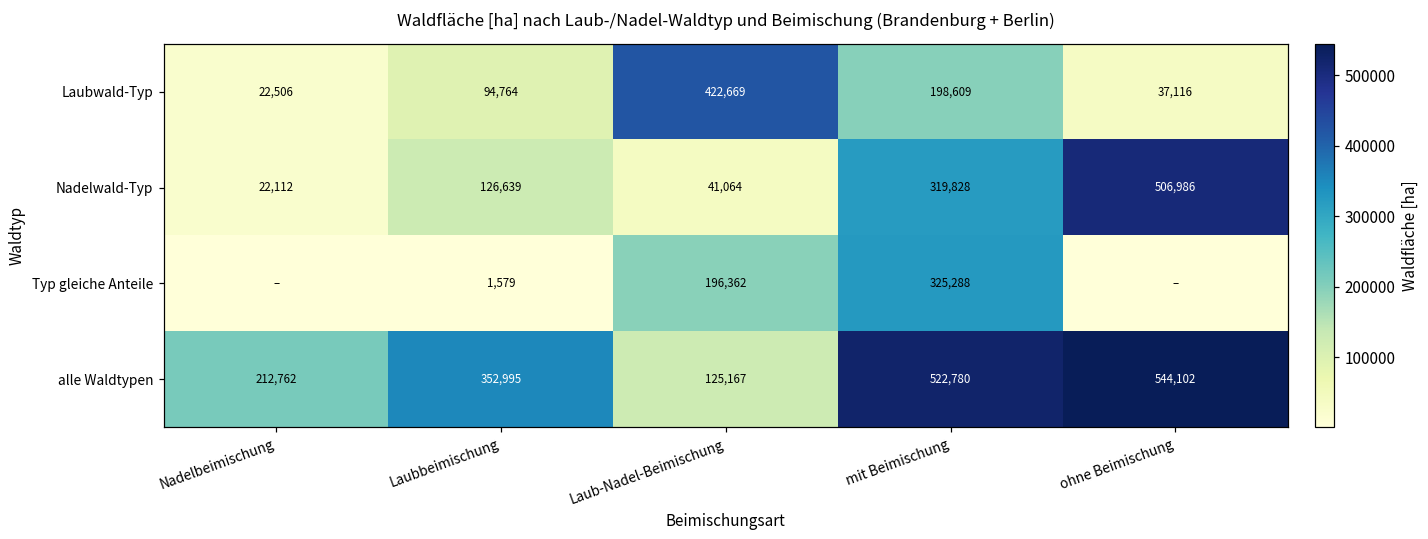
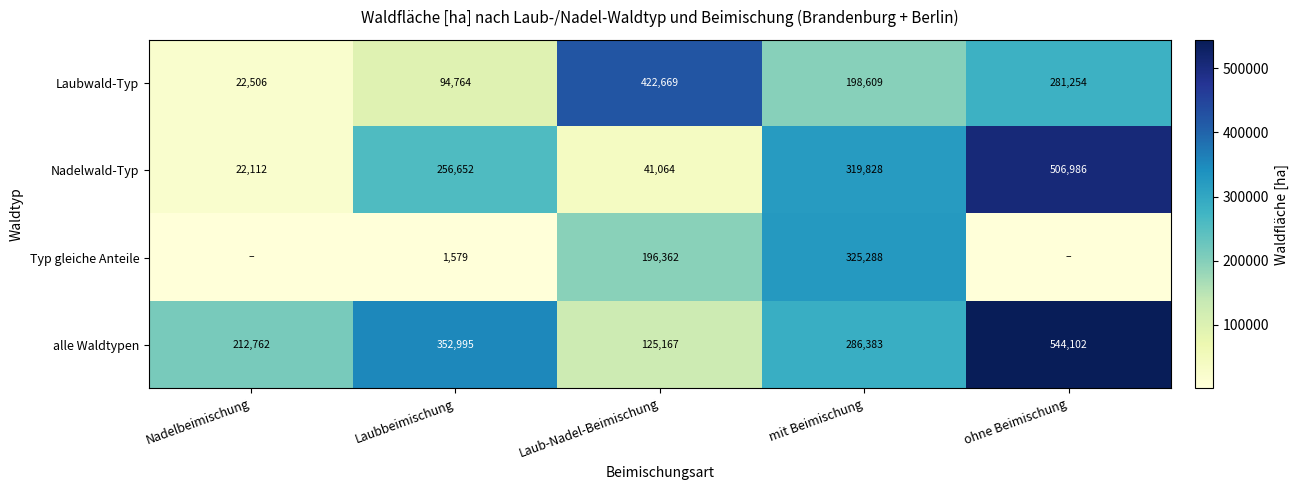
  {
    "Laubwald-Typ": {
      "Nadelbeimischung": "22,506",
      "Laubbeimischung": "94,764",
      "Laub-Nadel-Beimischung": "422,669",
      "mit Beimischung": "198,609",
-     "ohne Beimischung": "37,116"
+     "ohne Beimischung": "281,254"
    },
    "Nadelwald-Typ": {
      "Nadelbeimischung": "22,112",
-     "Laubbeimischung": "126,639",
+     "Laubbeimischung": "256,652",
      "Laub-Nadel-Beimischung": "41,064",
      "mit Beimischung": "319,828",
      "ohne Beimischung": "506,986"
    },
    "Typ gleiche Anteile": {
      "Laubbeimischung": "1,579",
      "Laub-Nadel-Beimischung": "196,362",
      "mit Beimischung": "325,288"
    },
    "alle Waldtypen": {
      "Nadelbeimischung": "212,762",
      "Laubbeimischung": "352,995",
      "Laub-Nadel-Beimischung": "125,167",
-     "mit Beimischung": "522,780",
+     "mit Beimischung": "286,383",
      "ohne Beimischung": "544,102"
    }
  }
